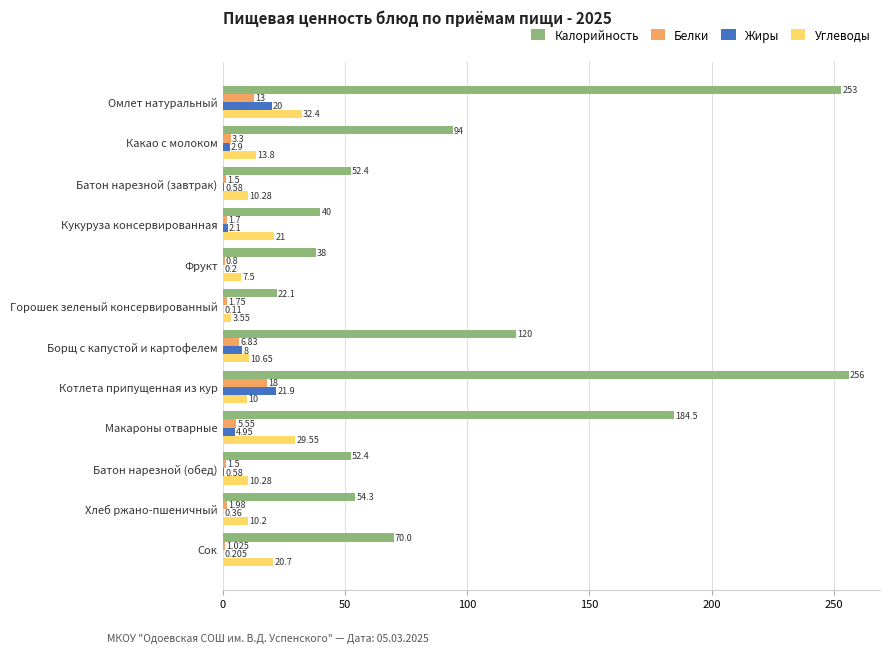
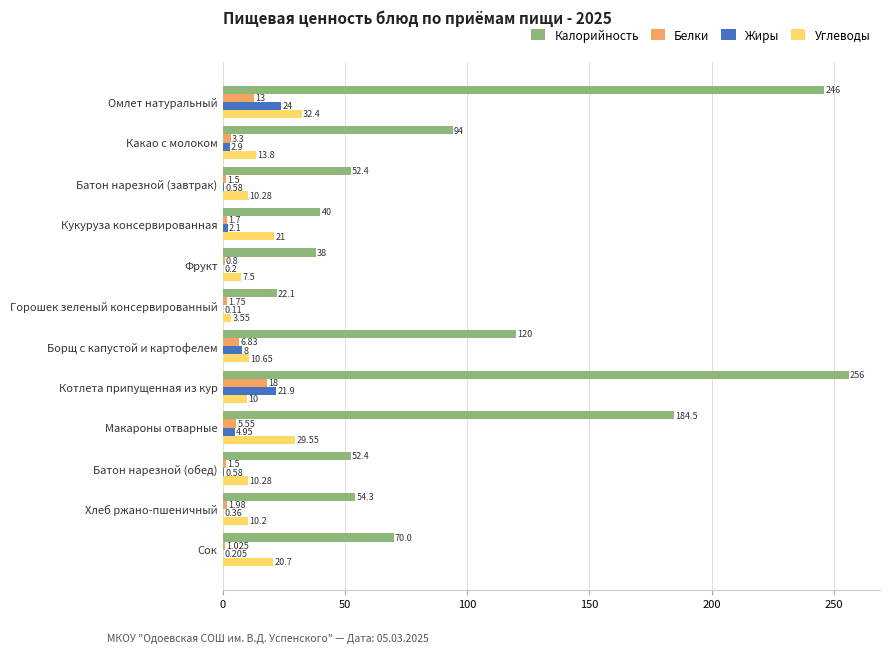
  {
    "Калорийность": {
-     "Омлет натуральный": 253,
+     "Омлет натуральный": 246,
      "Какао с молоком": 94,
      "Батон нарезной (завтрак)": 52.4,
      "Кукуруза консервированная": 40,
      "Фрукт": 38,
      "Горошек зеленый консервированный": 22.1,
      "Борщ с капустой и картофелем": 120,
      "Котлета припущенная из кур": 256,
      "Макароны отварные": 184.5,
      "Батон нарезной (обед)": 52.4,
      "Хлеб ржано-пшеничный": 54.3,
      "Сок": 70.0
    },
    "Жиры": {
-     "Омлет натуральный": 20,
+     "Омлет натуральный": 24,
      "Какао с молоком": 2.9,
      "Батон нарезной (завтрак)": 0.58,
      "Кукуруза консервированная": 2.1,
      "Фрукт": 0.2,
      "Горошек зеленый консервированный": 0.11,
      "Борщ с капустой и картофелем": 8,
      "Котлета припущенная из кур": 21.9,
      "Макароны отварные": 4.95,
      "Батон нарезной (обед)": 0.58,
      "Хлеб ржано-пшеничный": 0.36,
      "Сок": 0.205
    }
  }
